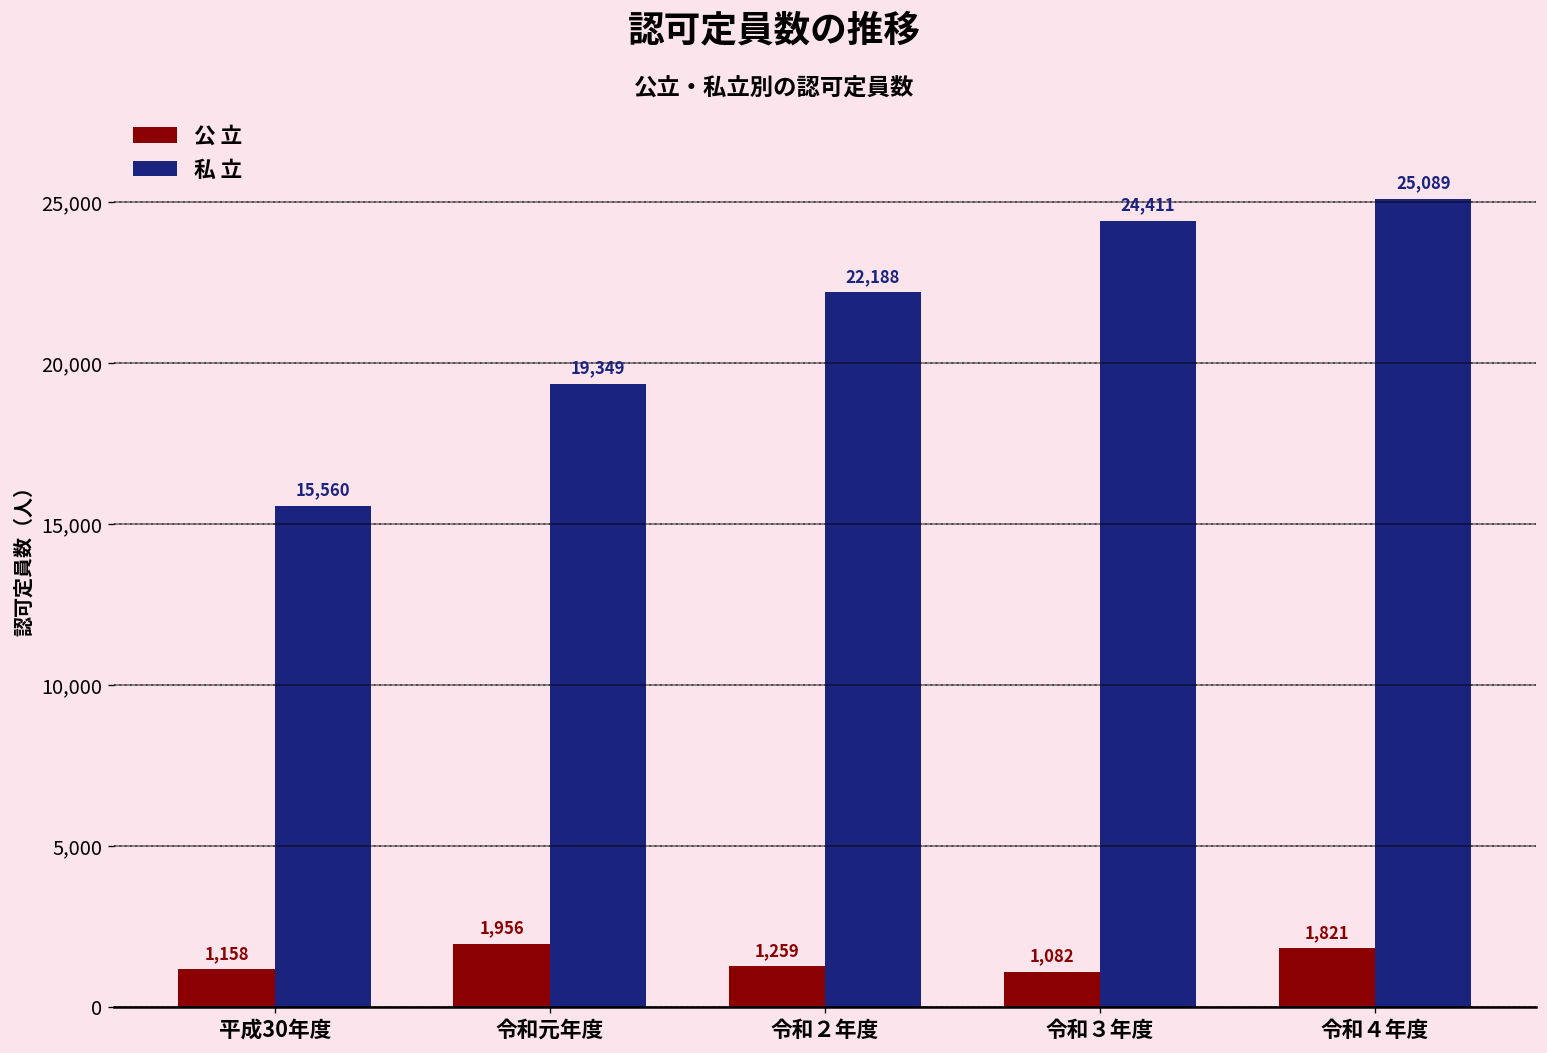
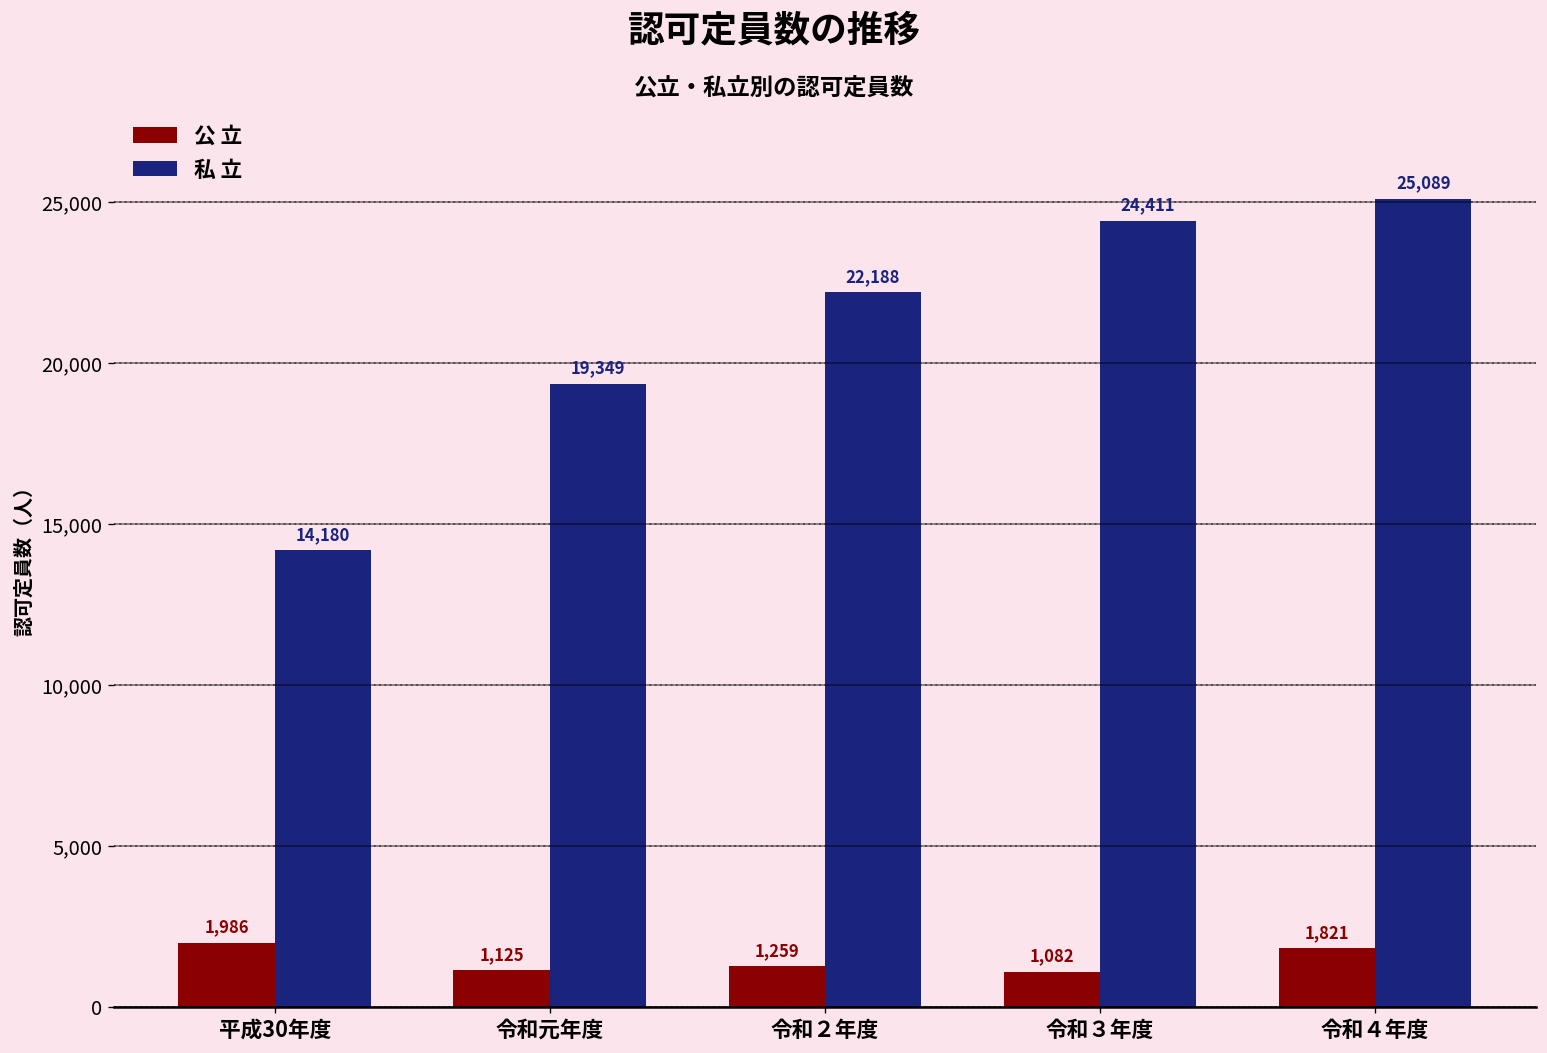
  {
    "公 立": {
-     "平成30年度": "1,158",
-     "令和元年度": "1,956",
+     "平成30年度": "1,986",
+     "令和元年度": "1,125",
      "令和２年度": "1,259",
      "令和３年度": "1,082",
      "令和４年度": "1,821"
    },
    "私 立": {
-     "平成30年度": "15,560",
+     "平成30年度": "14,180",
      "令和元年度": "19,349",
      "令和２年度": "22,188",
      "令和３年度": "24,411",
      "令和４年度": "25,089"
    }
  }
